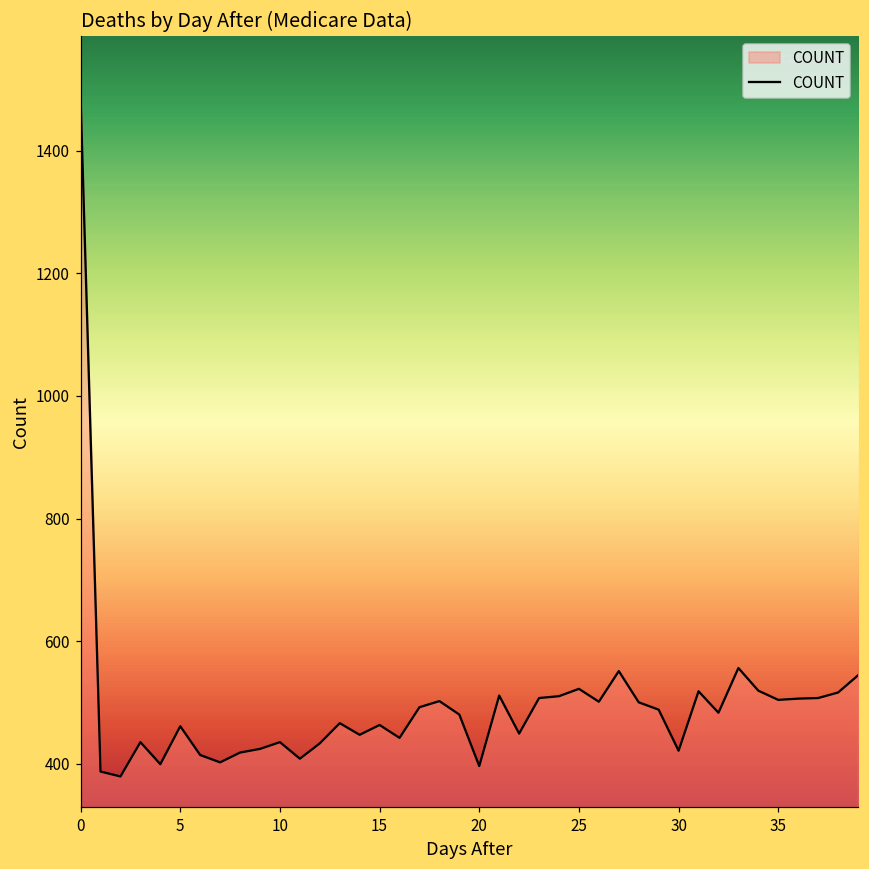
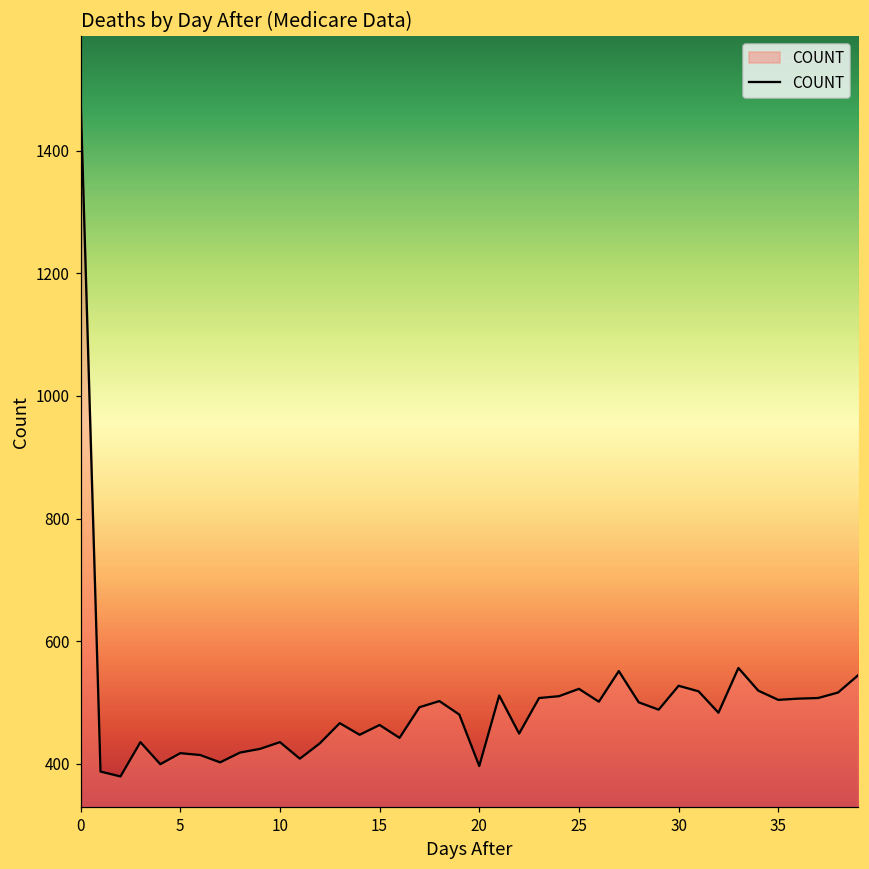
  {
    "0": 1490,
-   "5": 460,
+   "5": 420,
    "10": 440,
    "15": 460,
    "20": 400,
    "25": 520,
-   "30": 420,
+   "30": 530,
    "35": 500
  }
